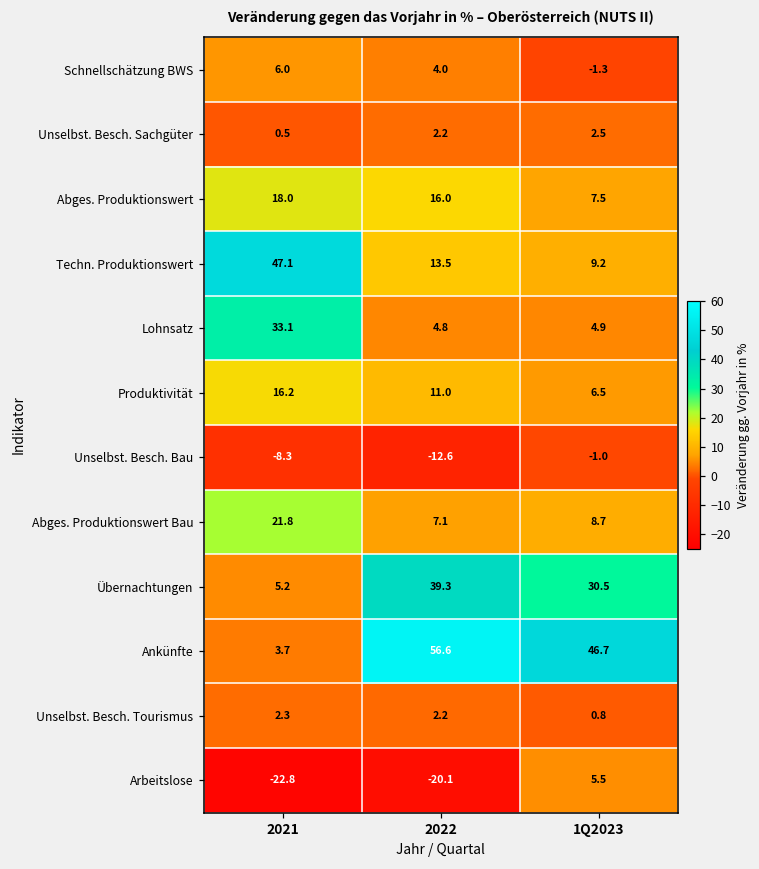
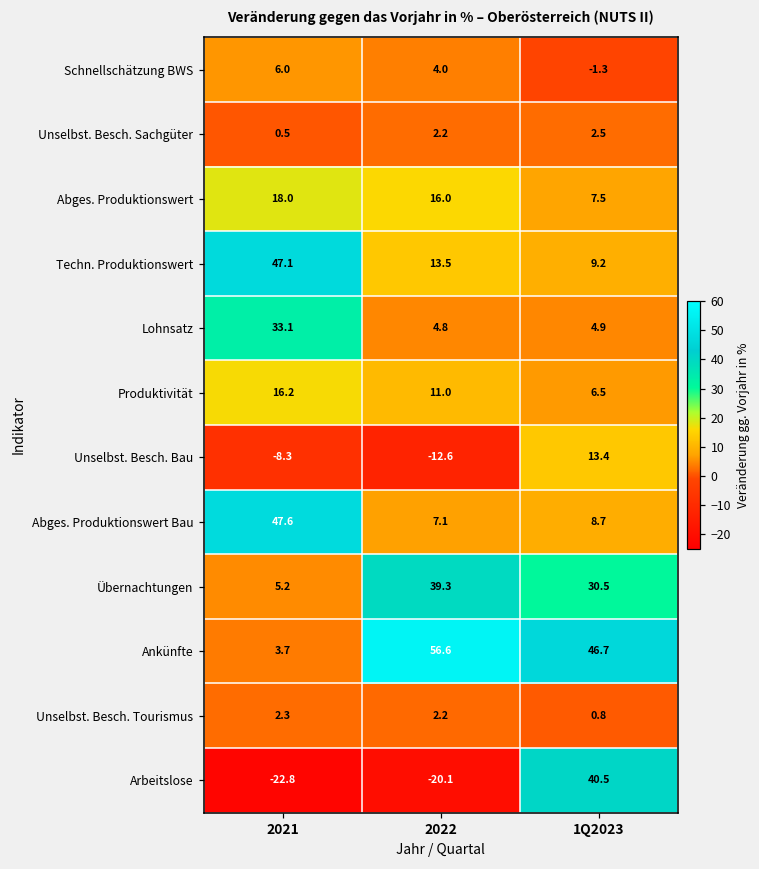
  {
    "Schnellschätzung BWS": {
      "2021": 6.0,
      "2022": 4.0,
      "1Q2023": -1.3
    },
    "Unselbst. Besch. Sachgüter": {
      "2021": 0.5,
      "2022": 2.2,
      "1Q2023": 2.5
    },
    "Abges. Produktionswert": {
      "2021": 18.0,
      "2022": 16.0,
      "1Q2023": 7.5
    },
    "Techn. Produktionswert": {
      "2021": 47.1,
      "2022": 13.5,
      "1Q2023": 9.2
    },
    "Lohnsatz": {
      "2021": 33.1,
      "2022": 4.8,
      "1Q2023": 4.9
    },
    "Produktivität": {
      "2021": 16.2,
      "2022": 11.0,
      "1Q2023": 6.5
    },
    "Unselbst. Besch. Bau": {
      "2021": -8.3,
      "2022": -12.6,
-     "1Q2023": -1.0
+     "1Q2023": 13.4
    },
    "Abges. Produktionswert Bau": {
-     "2021": 21.8,
+     "2021": 47.6,
      "2022": 7.1,
      "1Q2023": 8.7
    },
    "Übernachtungen": {
      "2021": 5.2,
      "2022": 39.3,
      "1Q2023": 30.5
    },
    "Ankünfte": {
      "2021": 3.7,
      "2022": 56.6,
      "1Q2023": 46.7
    },
    "Unselbst. Besch. Tourismus": {
      "2021": 2.3,
      "2022": 2.2,
      "1Q2023": 0.8
    },
    "Arbeitslose": {
      "2021": -22.8,
      "2022": -20.1,
-     "1Q2023": 5.5
+     "1Q2023": 40.5
    }
  }
